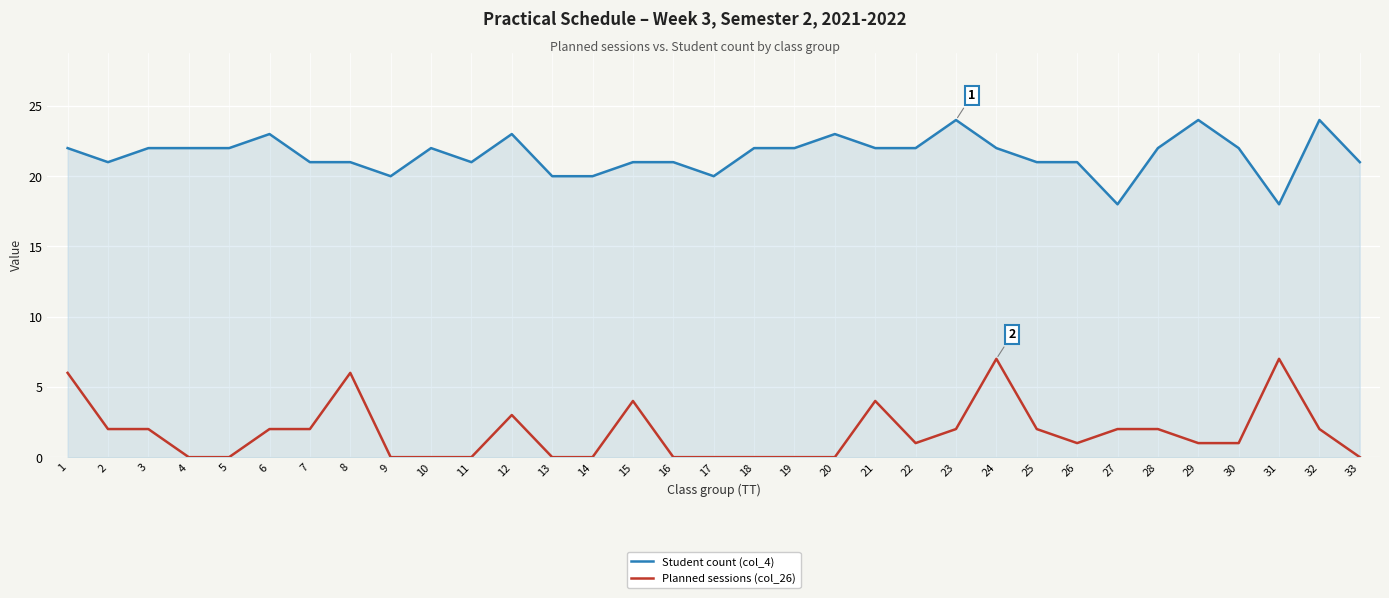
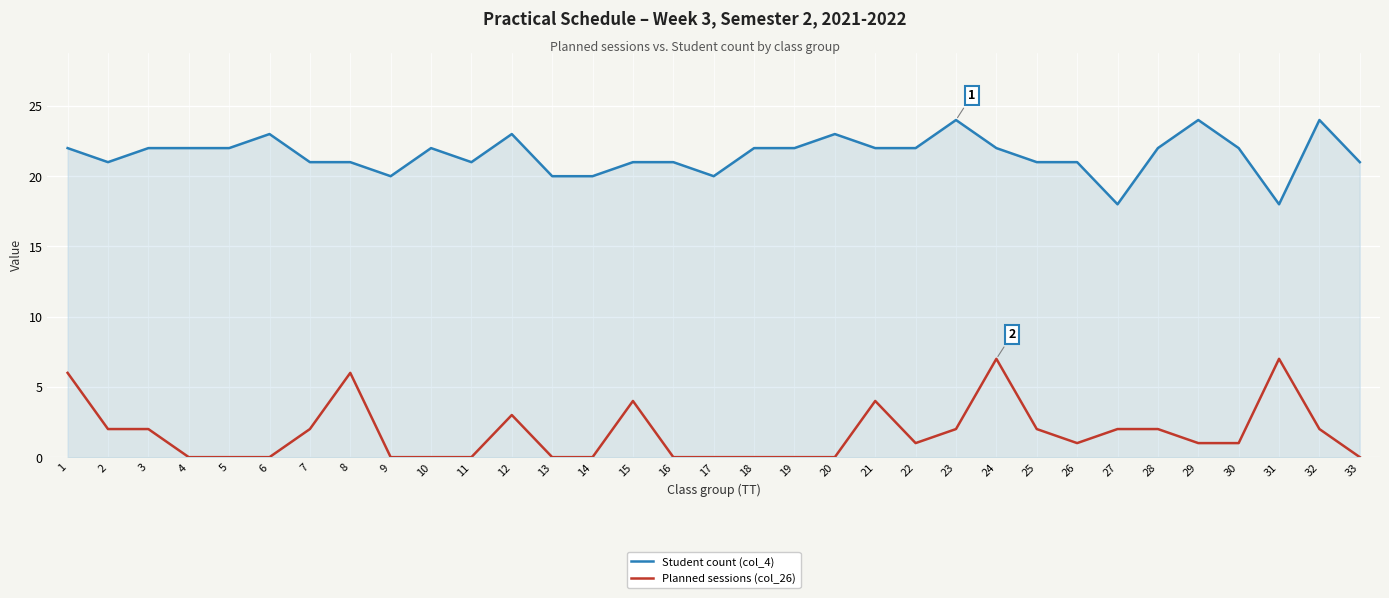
  {
    "Student count (col_4)": {
      "1": 22,
      "2": 21,
      "3": 22,
      "4": 22,
      "5": 22,
      "6": 23,
      "7": 21,
      "8": 21,
      "9": 20,
      "10": 22,
      "11": 21,
      "12": 23,
      "13": 20,
      "14": 20,
      "15": 21,
      "16": 21,
      "17": 20,
      "18": 22,
      "19": 22,
      "20": 23,
      "21": 22,
      "22": 22,
      "24": 22,
      "25": 21,
      "26": 21,
      "27": 18,
      "28": 22,
      "29": 24,
      "30": 22,
      "31": 18,
      "32": 24,
      "33": 21
    },
    "Planned sessions (col_26)": {
      "1": 6,
      "2": 2,
      "3": 2,
      "4": 0,
      "5": 0,
-     "6": 2,
+     "6": 0,
      "7": 2,
      "8": 6,
      "9": 0,
      "10": 0,
      "11": 0,
      "12": 3,
      "13": 0,
      "14": 0,
      "15": 4,
      "16": 0,
      "17": 0,
      "18": 0,
      "19": 0,
      "20": 0,
      "21": 4,
      "22": 1,
      "23": 2,
      "25": 2,
      "26": 1,
      "27": 2,
      "28": 2,
      "29": 1,
      "30": 1,
      "31": 7,
      "32": 2,
      "33": 0
    }
  }
